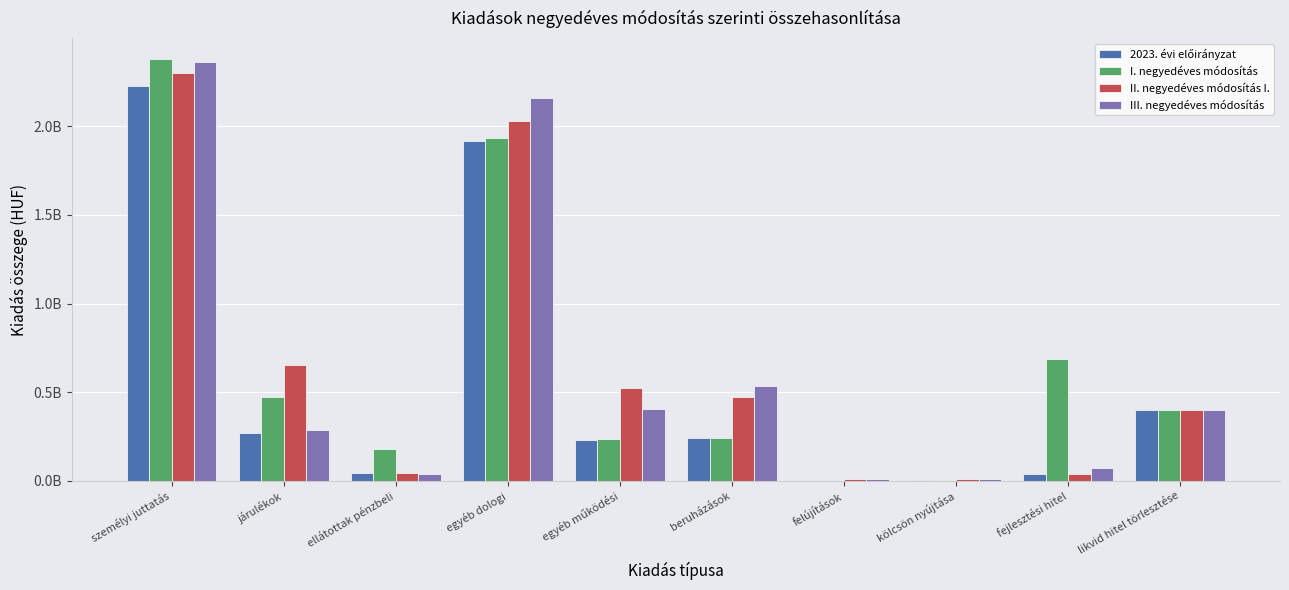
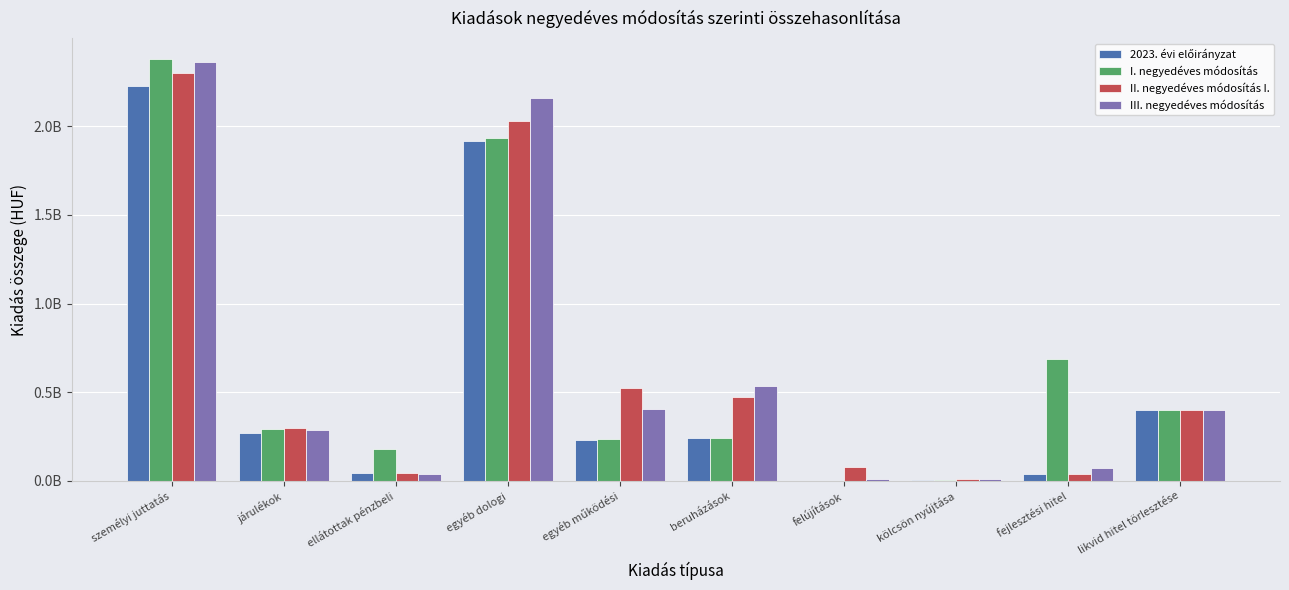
  {
    "I. negyedéves módosítás": {
      "személyi juttatás": 2380000000,
-     "járulékok": 470000000,
+     "járulékok": 290000000,
      "ellátottak pénzbeli": 180000000,
      "egyéb dologi": 1940000000,
      "egyéb működési": 230000000,
      "beruházások": 240000000,
      "felújítások": 0,
      "fejlesztési hitel": 690000000,
      "likvid hitel törlesztése": 400000000
    },
    "II. negyedéves módosítás I.": {
      "személyi juttatás": 2300000000,
-     "járulékok": 650000000,
+     "járulékok": 300000000,
      "ellátottak pénzbeli": 40000000,
      "egyéb dologi": 2030000000,
      "egyéb működési": 520000000,
      "beruházások": 470000000,
-     "felújítások": 10000000,
+     "felújítások": 80000000,
      "fejlesztési hitel": 40000000,
      "likvid hitel törlesztése": 400000000
    }
  }
